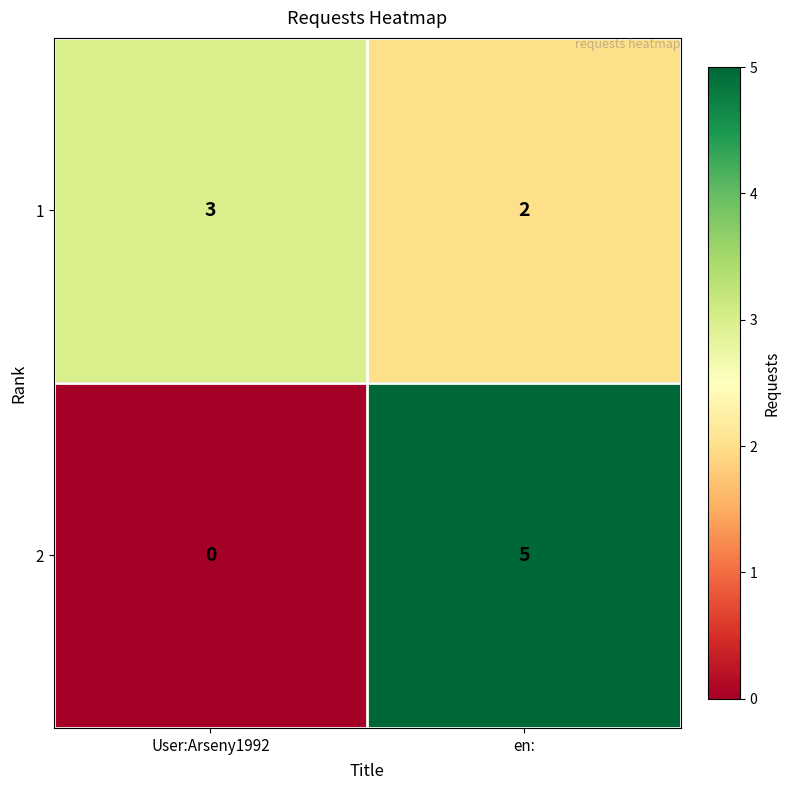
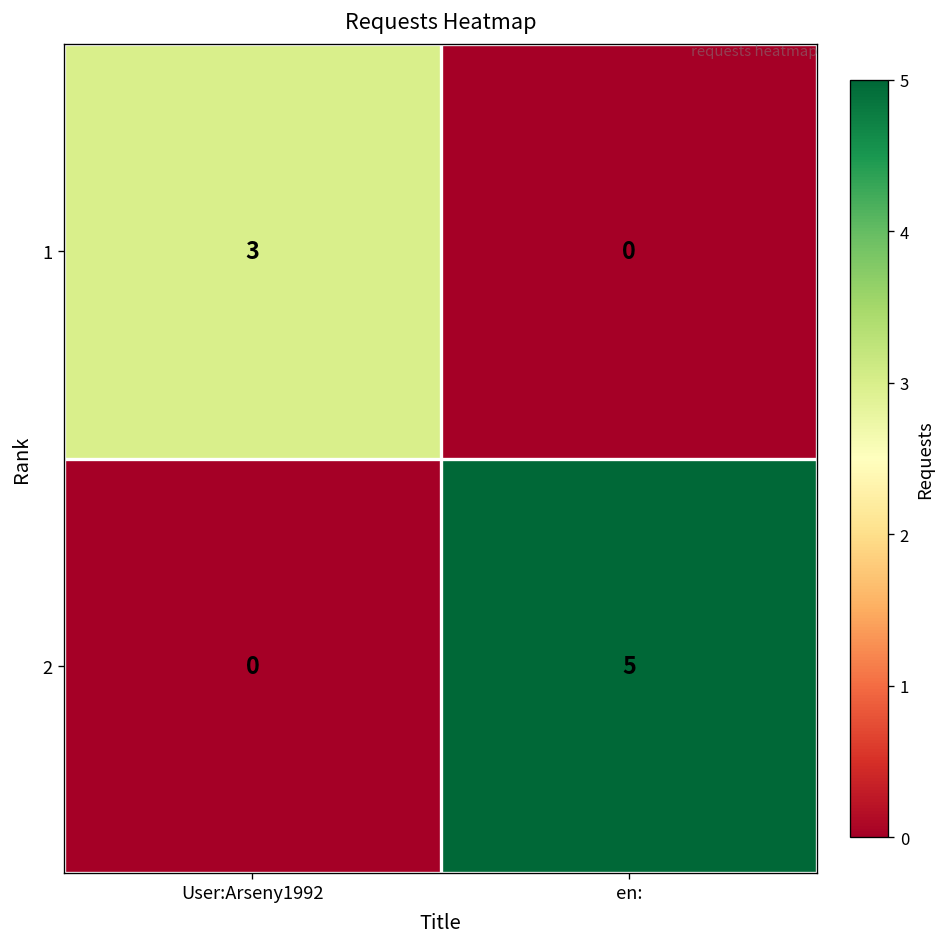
  {
    "1": {
      "User:Arseny1992": 3,
-     "en:": 2
+     "en:": 0
    },
    "2": {
      "User:Arseny1992": 0,
      "en:": 5
    }
  }
